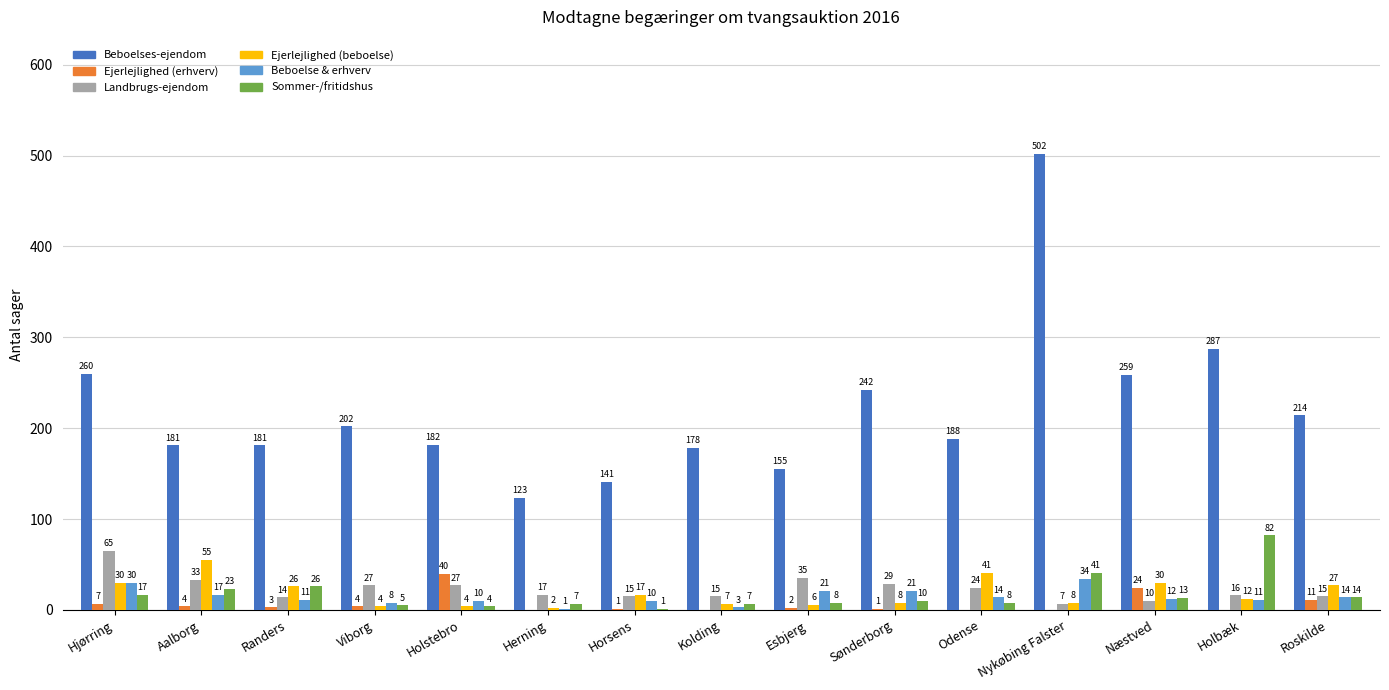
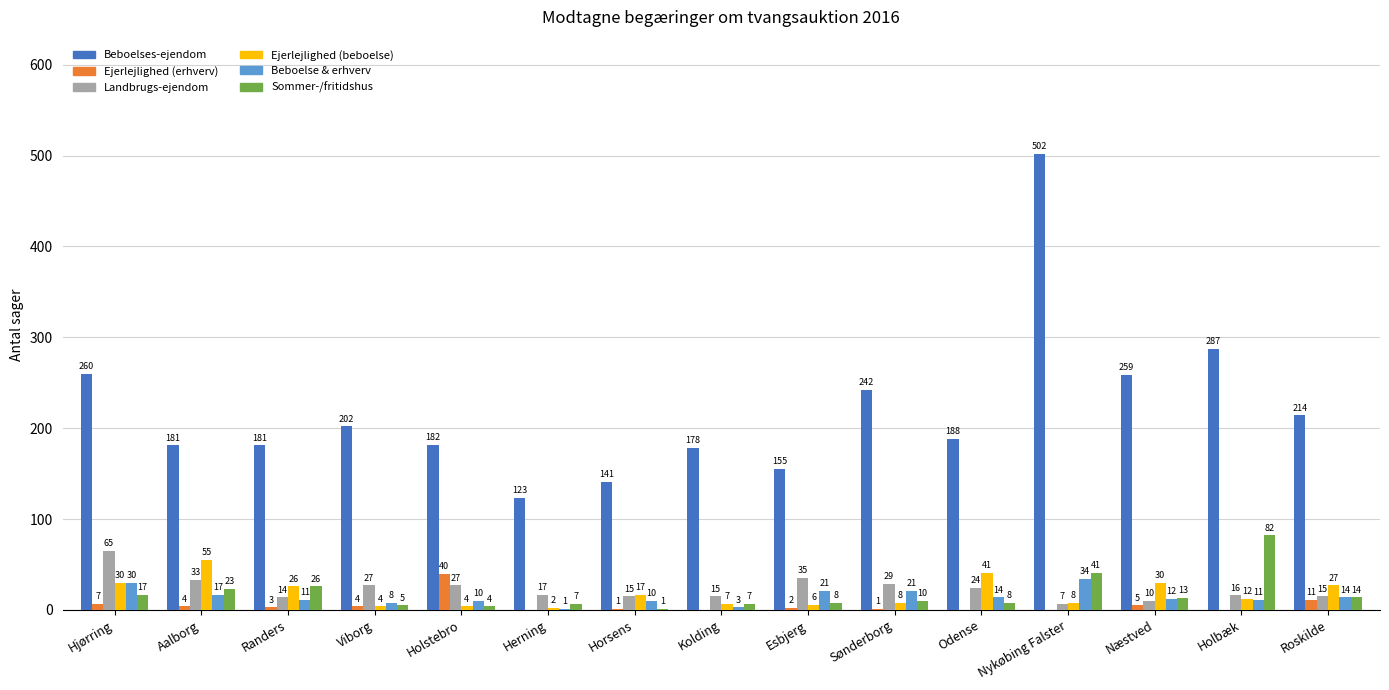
  {
    "Ejerlejlighed (erhverv)": {
      "Hjørring": 7,
      "Aalborg": 4,
      "Randers": 3,
      "Viborg": 4,
      "Holstebro": 40,
      "Horsens": 1,
      "Esbjerg": 2,
      "Sønderborg": 1,
-     "Næstved": 24,
+     "Næstved": 5,
      "Roskilde": 11
    },
    "Landbrugs-ejendom": {
      "Hjørring": 65,
      "Aalborg": 33,
      "Randers": 14,
      "Viborg": 27,
      "Holstebro": 27,
      "Herning": 17,
      "Horsens": 15,
      "Kolding": 15,
      "Esbjerg": 35,
      "Sønderborg": 29,
      "Odense": 24,
      "Nykøbing Falster": 7,
      "Næstved": 10,
      "Holbæk": 16,
      "Roskilde": 15
    },
    "Ejerlejlighed (beboelse)": {
      "Hjørring": 30,
      "Aalborg": 55,
      "Randers": 26,
      "Viborg": 4,
      "Holstebro": 4,
      "Herning": 2,
      "Horsens": 17,
      "Kolding": 7,
      "Esbjerg": 6,
      "Sønderborg": 8,
      "Odense": 41,
      "Nykøbing Falster": 8,
      "Næstved": 30,
      "Holbæk": 12,
      "Roskilde": 27
    },
    "Sommer-/fritidshus": {
      "Hjørring": 17,
      "Aalborg": 23,
      "Randers": 26,
      "Viborg": 5,
      "Holstebro": 4,
      "Herning": 7,
      "Horsens": 1,
      "Kolding": 7,
      "Esbjerg": 8,
      "Sønderborg": 10,
      "Odense": 8,
      "Nykøbing Falster": 41,
      "Næstved": 13,
      "Holbæk": 82,
      "Roskilde": 14
    }
  }
